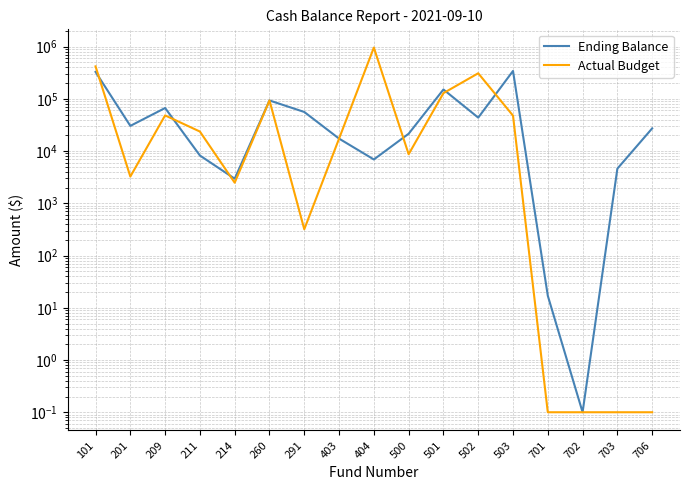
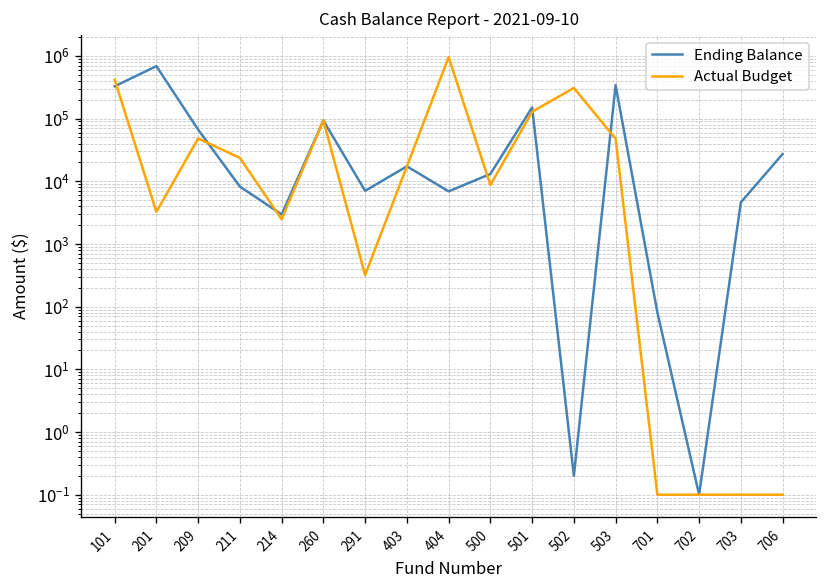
  {
    "Ending Balance": {
      "101": 300000,
-     "201": 30000,
+     "201": 700000,
      "209": 70000,
      "211": 8000,
      "214": 3000,
-     "291": 60000,
+     "291": 7000,
      "404": 7000,
-     "500": 21000,
+     "500": 13000,
      "501": 150000,
-     "502": 40000,
+     "502": 0.2,
      "503": 300000,
-     "701": 17,
+     "701": 80,
      "703": 5000,
      "706": 30000
    },
    "Actual Budget": {
      "101": 400000,
      "201": 3000,
      "209": 50000,
      "211": 20000,
      "214": 2000,
      "291": 300,
      "404": 1000000,
      "500": 9000,
      "501": 130000,
      "502": 300000,
      "503": 50000,
      "701": 0.1,
      "703": 0.1,
      "706": 0.1
    }
  }
